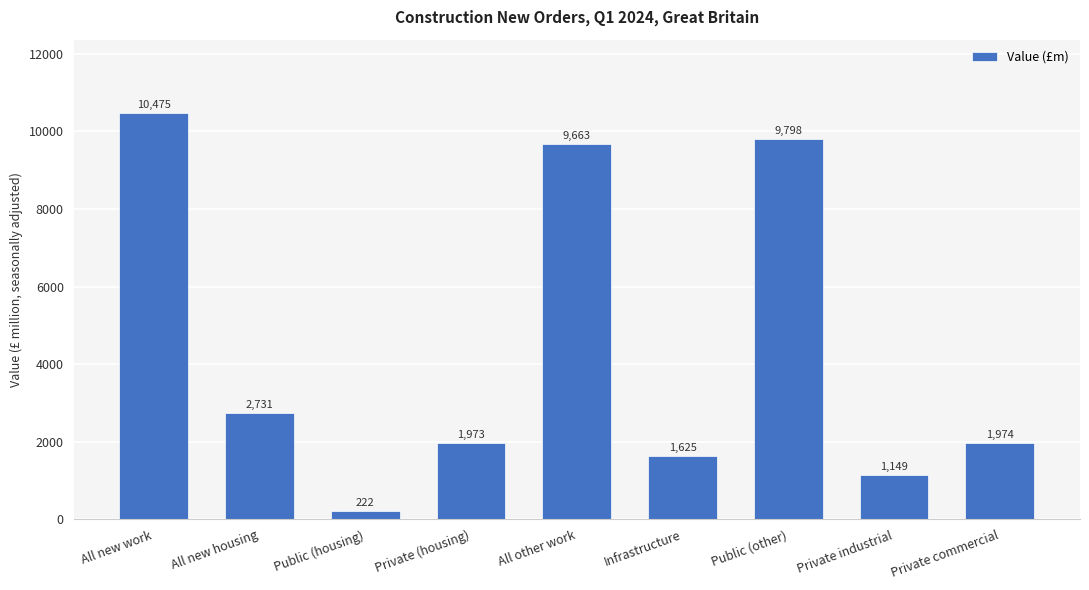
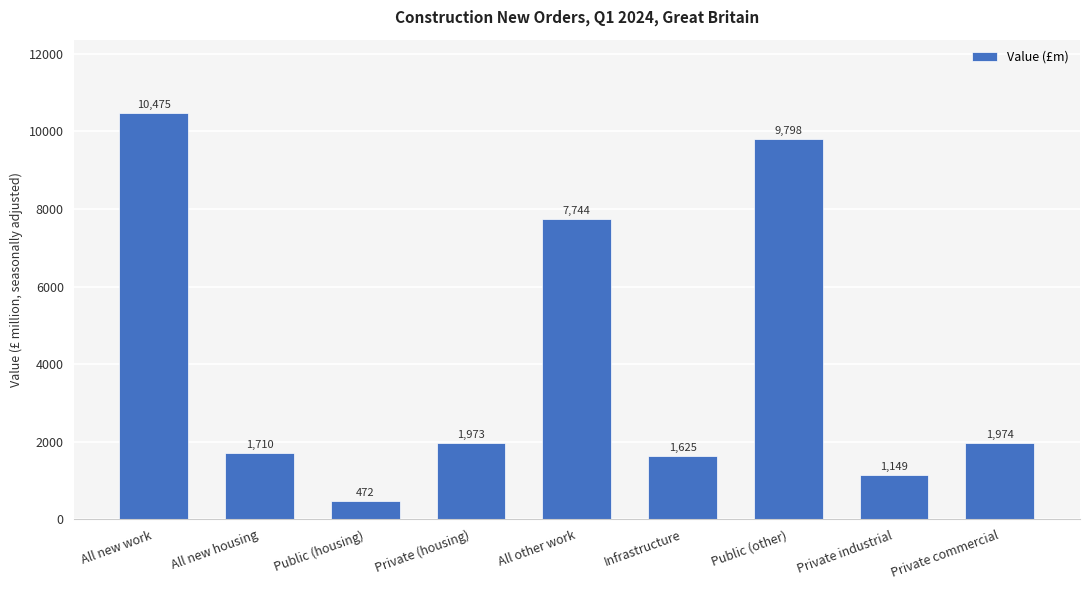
  {
    "All new work": "10,475",
-   "All new housing": "2,731",
-   "Public (housing)": "222",
+   "All new housing": "1,710",
+   "Public (housing)": "472",
    "Private (housing)": "1,973",
-   "All other work": "9,663",
+   "All other work": "7,744",
    "Infrastructure": "1,625",
    "Public (other)": "9,798",
    "Private industrial": "1,149",
    "Private commercial": "1,974"
  }
